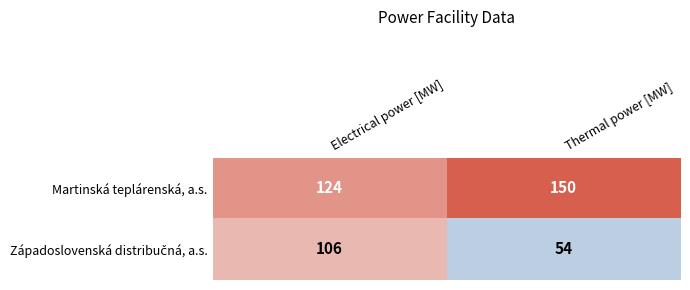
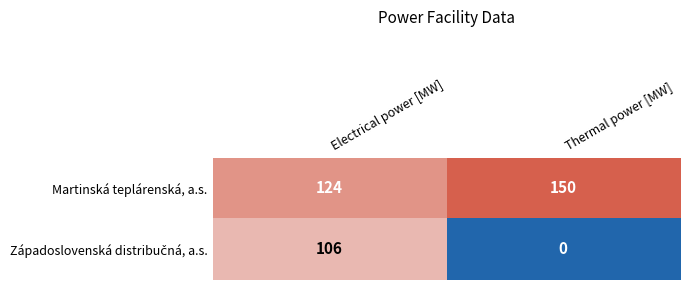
  {
    "Martinská teplárenská, a.s.": {
      "Electrical power [MW]": 124,
      "Thermal power [MW]": 150
    },
    "Západoslovenská distribučná, a.s.": {
      "Electrical power [MW]": 106,
-     "Thermal power [MW]": 54
+     "Thermal power [MW]": 0
    }
  }
